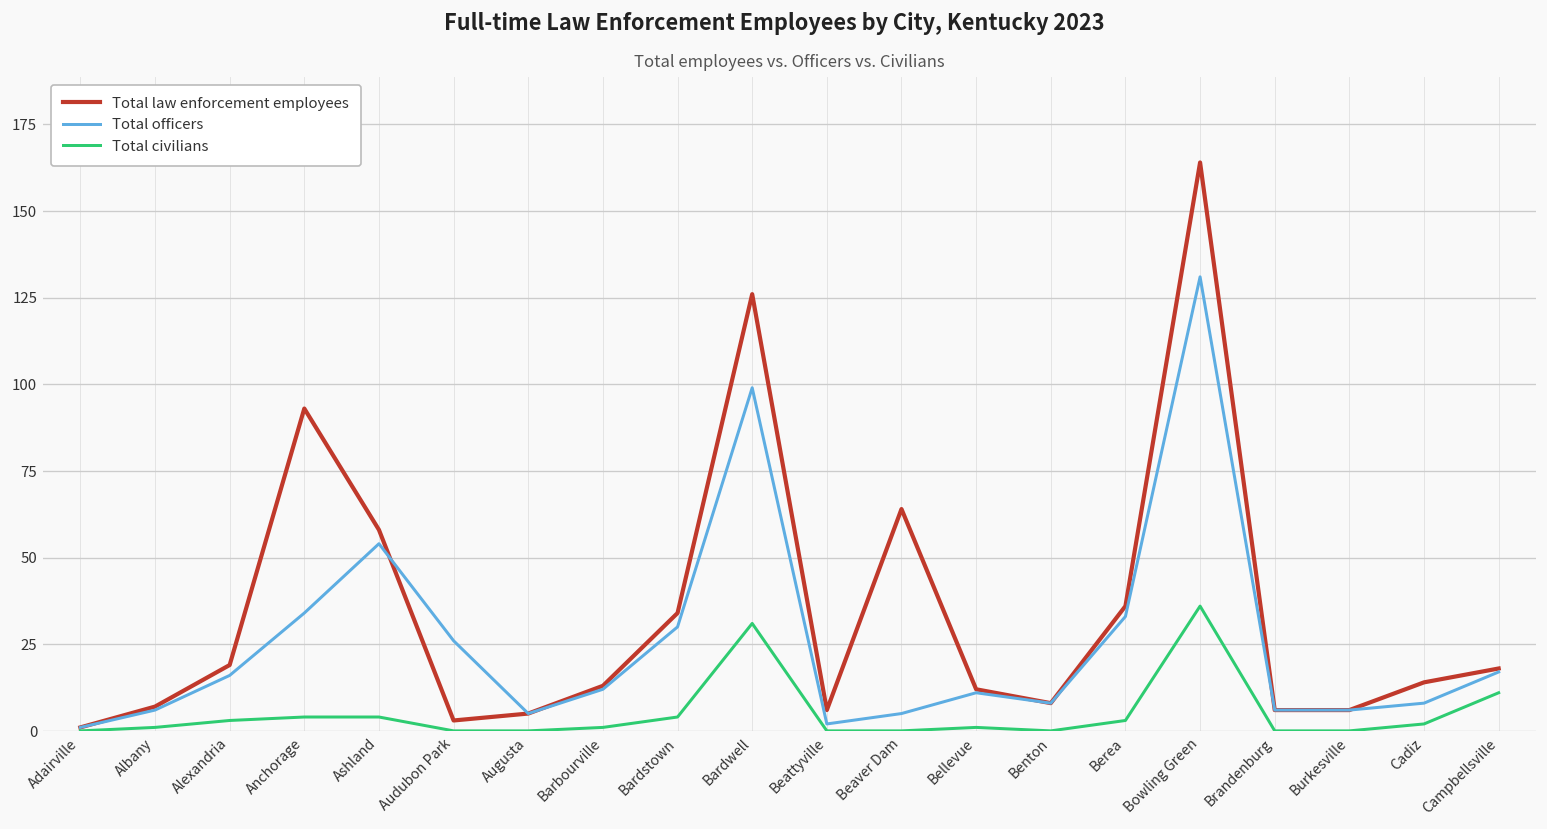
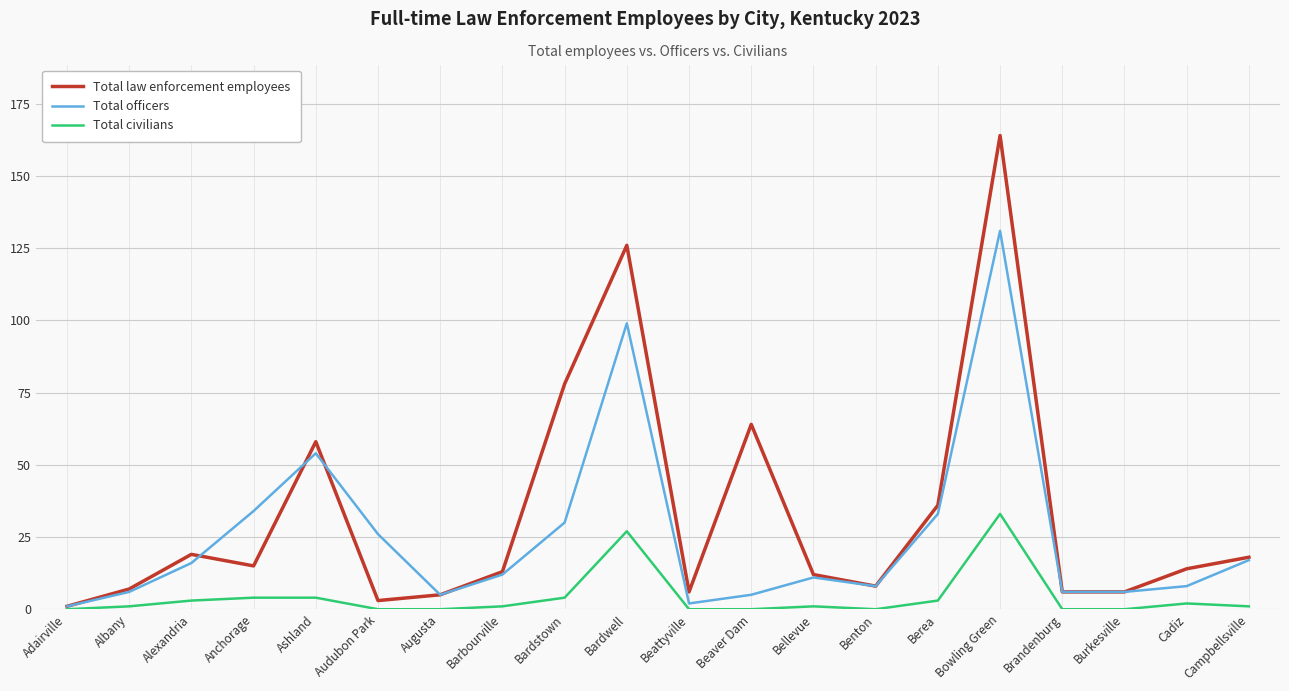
  {
    "Total law enforcement employees": {
      "Albany": 7,
      "Alexandria": 19,
-     "Anchorage": 93,
+     "Anchorage": 15,
      "Ashland": 58,
      "Audubon Park": 3,
      "Barbourville": 13,
-     "Bardstown": 34,
+     "Bardstown": 78,
      "Bardwell": 126,
      "Beattyville": 6,
      "Beaver Dam": 64,
      "Bellevue": 12,
      "Berea": 36,
      "Bowling Green": 164,
      "Cadiz": 14,
      "Campbellsville": 18
    },
    "Total officers": {
      "Albany": 6,
      "Alexandria": 16,
      "Anchorage": 34,
      "Ashland": 54,
      "Audubon Park": 26,
      "Barbourville": 12,
      "Bardstown": 30,
      "Bardwell": 99,
      "Beattyville": 2,
      "Beaver Dam": 5,
      "Bellevue": 11,
      "Berea": 33,
      "Bowling Green": 131,
      "Cadiz": 8,
      "Campbellsville": 17
    },
    "Total civilians": {
      "Adairville": 0,
      "Albany": 1,
      "Alexandria": 3,
      "Anchorage": 4,
      "Ashland": 4,
      "Audubon Park": 0,
      "Augusta": 0,
      "Barbourville": 1,
      "Bardstown": 4,
-     "Bardwell": 31,
+     "Bardwell": 27,
      "Beattyville": 0,
      "Beaver Dam": 0,
      "Bellevue": 1,
      "Benton": 0,
      "Berea": 3,
-     "Bowling Green": 36,
+     "Bowling Green": 33,
      "Brandenburg": 0,
      "Burkesville": 0,
      "Cadiz": 2,
-     "Campbellsville": 11
+     "Campbellsville": 1
    }
  }
